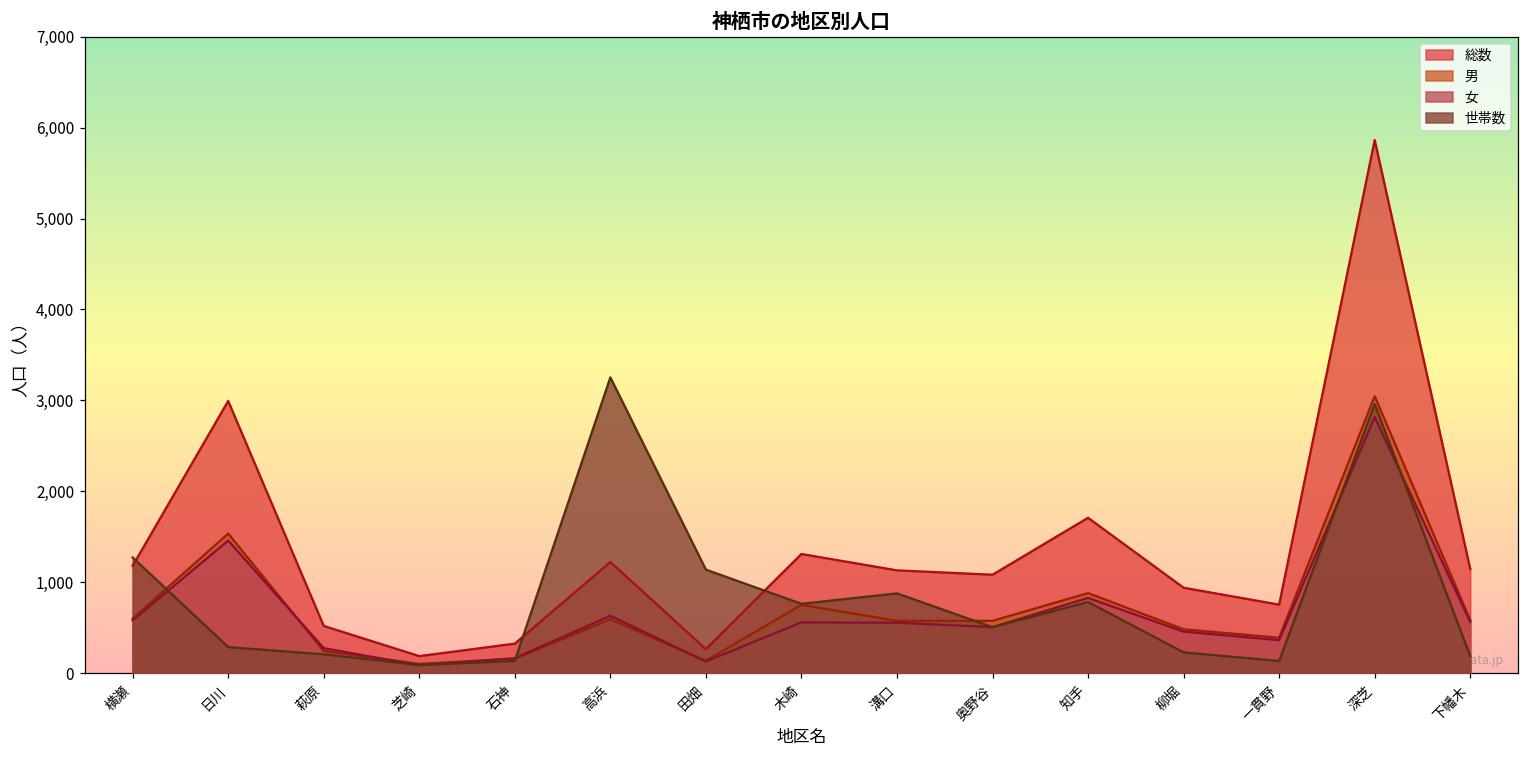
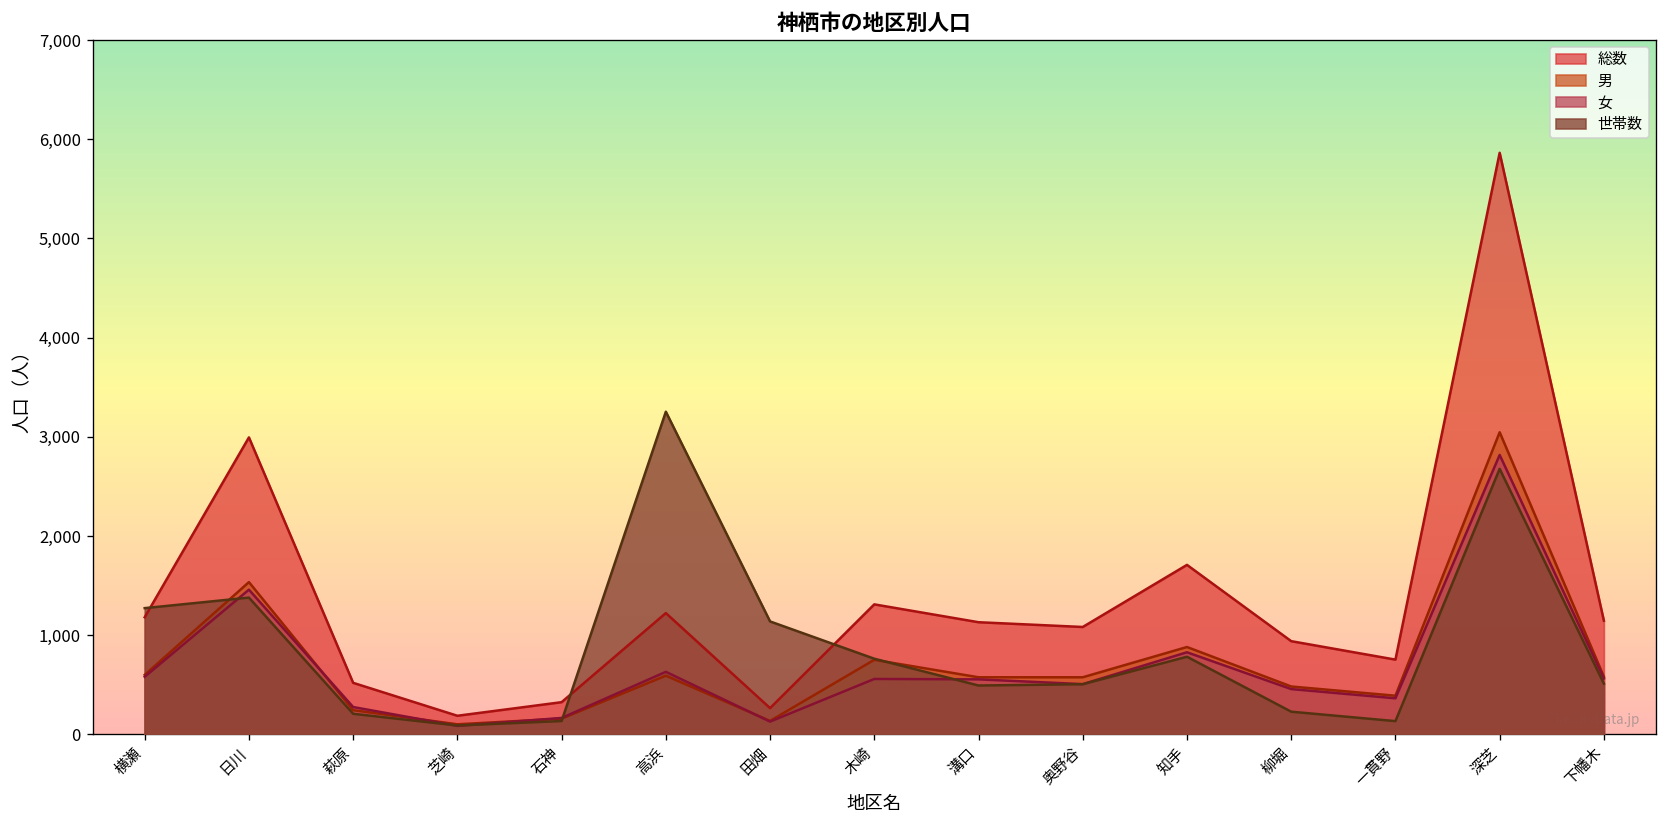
  {
    "世帯数": {
      "横瀬": "1,300",
-     "日川": "300",
+     "日川": "1,400",
      "萩原": "200",
      "高浜": "3,300",
      "田畑": "1,100",
-     "溝口": "900",
+     "溝口": "500",
      "知手": "800",
      "柳堀": "200",
      "一貫野": "100",
-     "深芝": "3,000",
-     "下幡木": "200"
+     "深芝": "2,700",
+     "下幡木": "500"
    }
  }
